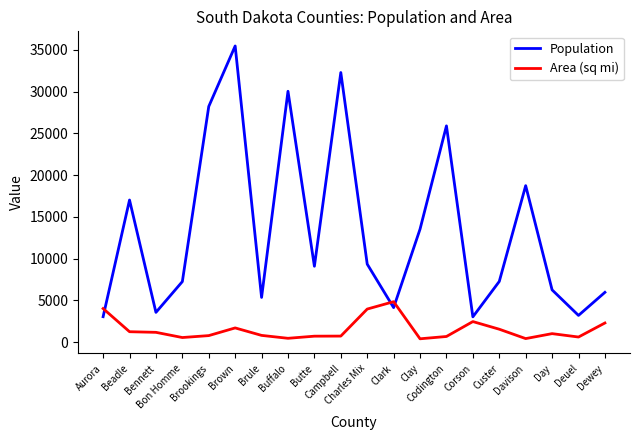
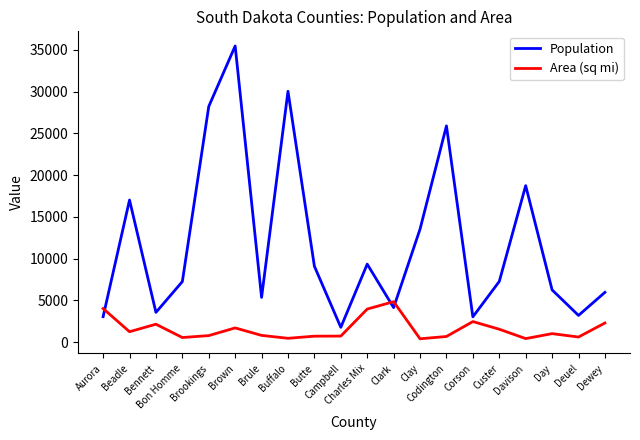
  {
    "Population": {
      "Aurora": 3000,
      "Beadle": 17000,
      "Bennett": 4000,
      "Bon Homme": 7000,
      "Brookings": 28000,
      "Brown": 35000,
      "Brule": 5000,
      "Buffalo": 30000,
      "Butte": 9000,
-     "Campbell": 32000,
+     "Campbell": 2000,
      "Charles Mix": 9000,
      "Clark": 4000,
      "Clay": 14000,
      "Codington": 26000,
      "Corson": 3000,
      "Custer": 7000,
      "Davison": 19000,
      "Day": 6000,
      "Deuel": 3000,
      "Dewey": 6000
    },
    "Area (sq mi)": {
      "Aurora": 4000,
      "Beadle": 1000,
-     "Bennett": 1000,
+     "Bennett": 2000,
      "Bon Homme": 1000,
      "Brookings": 1000,
      "Brown": 2000,
      "Brule": 1000,
      "Buffalo": 0,
      "Butte": 1000,
      "Campbell": 1000,
      "Charles Mix": 4000,
      "Clark": 5000,
      "Clay": 0,
      "Codington": 1000,
      "Corson": 2000,
      "Custer": 2000,
      "Davison": 0,
      "Day": 1000,
      "Deuel": 1000,
      "Dewey": 2000
    }
  }
